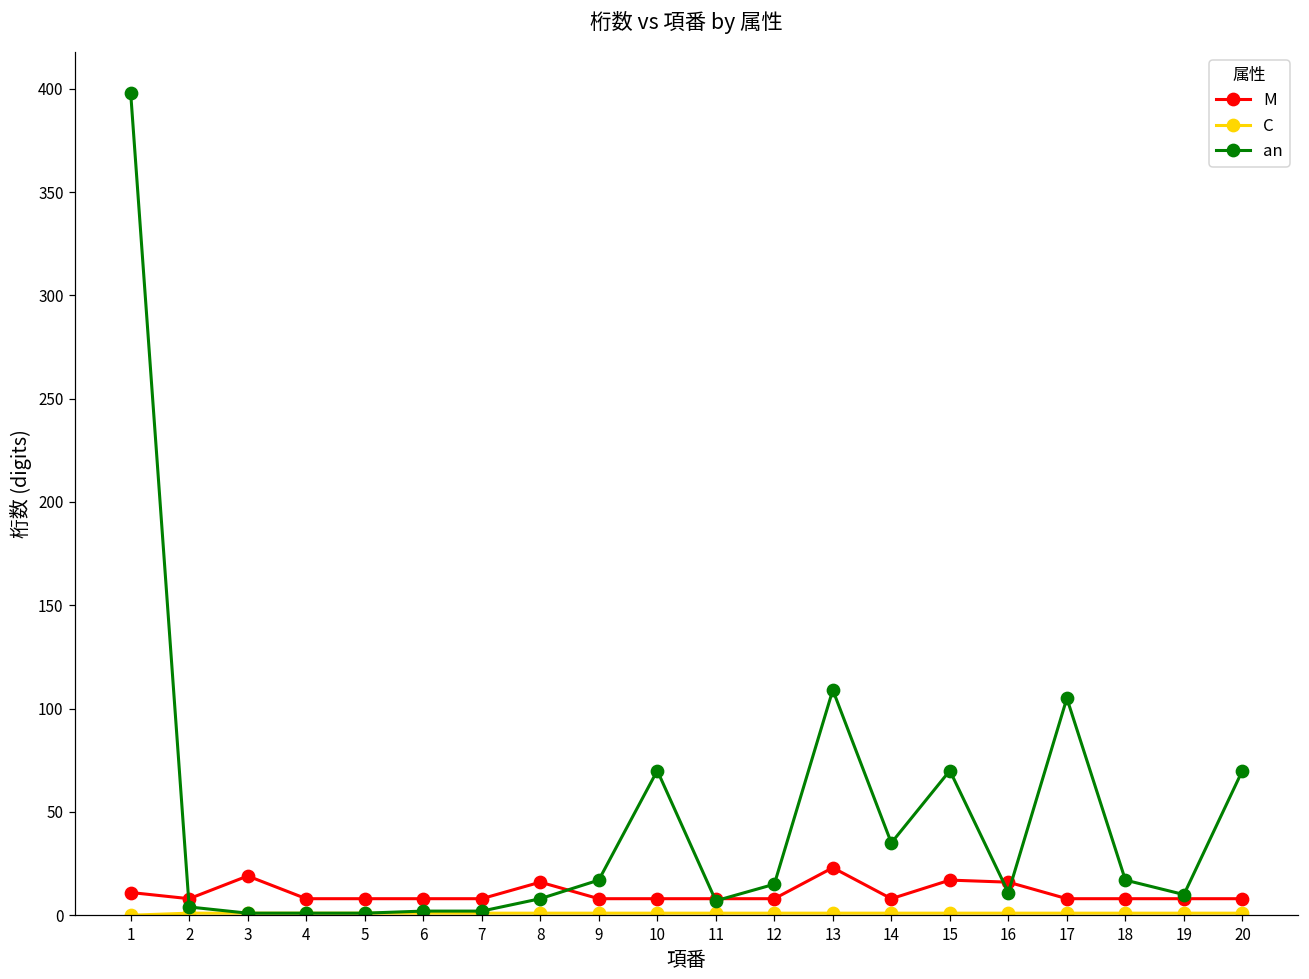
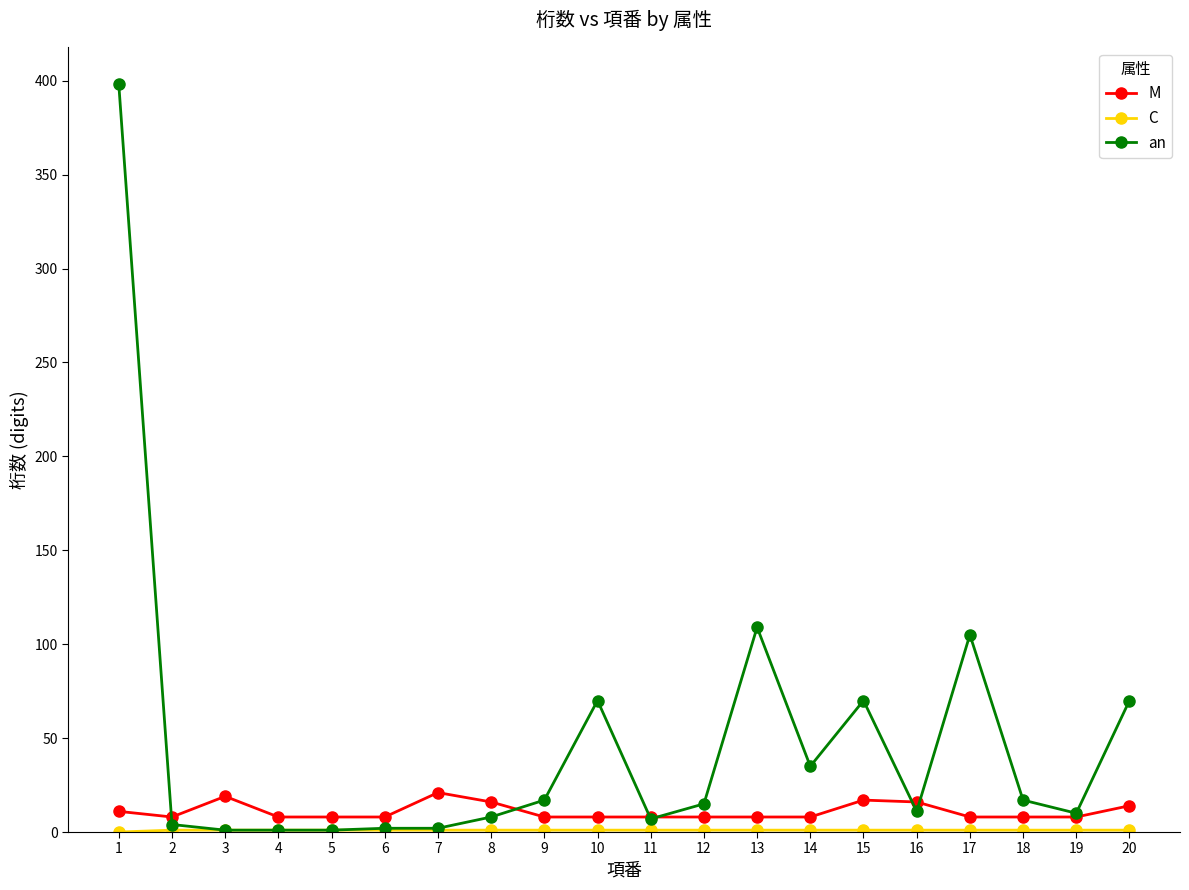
  {
    "M": {
      "1": 11,
      "2": 8,
      "3": 19,
      "4": 8,
      "5": 8,
      "6": 8,
-     "7": 8,
+     "7": 21,
      "8": 16,
      "9": 8,
      "10": 8,
      "12": 8,
-     "13": 23,
+     "13": 8,
      "14": 8,
      "15": 17,
      "16": 16,
      "17": 8,
      "18": 8,
      "19": 8,
-     "20": 8
+     "20": 14
    },
    "C": {
      "1": 0,
      "2": 1,
      "8": 1,
      "9": 1,
      "10": 1,
      "11": 1,
      "12": 1,
      "13": 1,
      "14": 1,
      "15": 1,
      "16": 1,
      "17": 1,
      "18": 1,
      "19": 1,
      "20": 1
    },
    "an": {
      "1": 398,
      "2": 4,
      "8": 8,
      "9": 17,
      "10": 70,
      "12": 15,
      "13": 109,
      "14": 35,
      "15": 70,
      "16": 11,
      "17": 105,
      "18": 17,
      "19": 10,
      "20": 70
    }
  }
